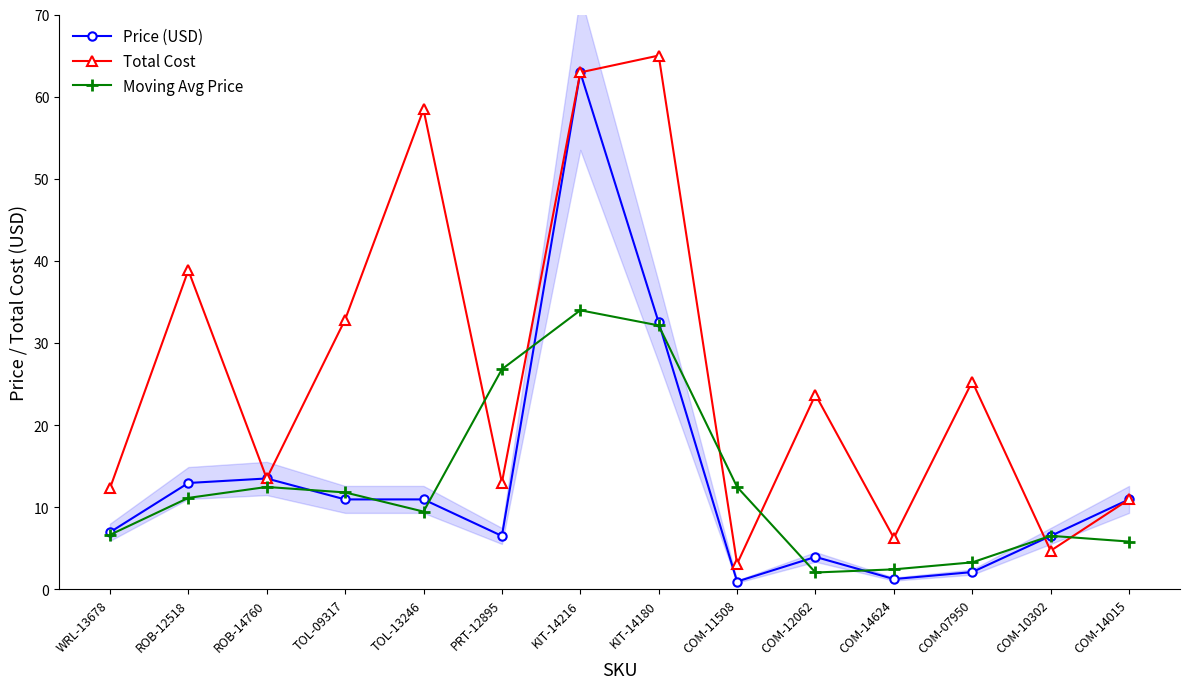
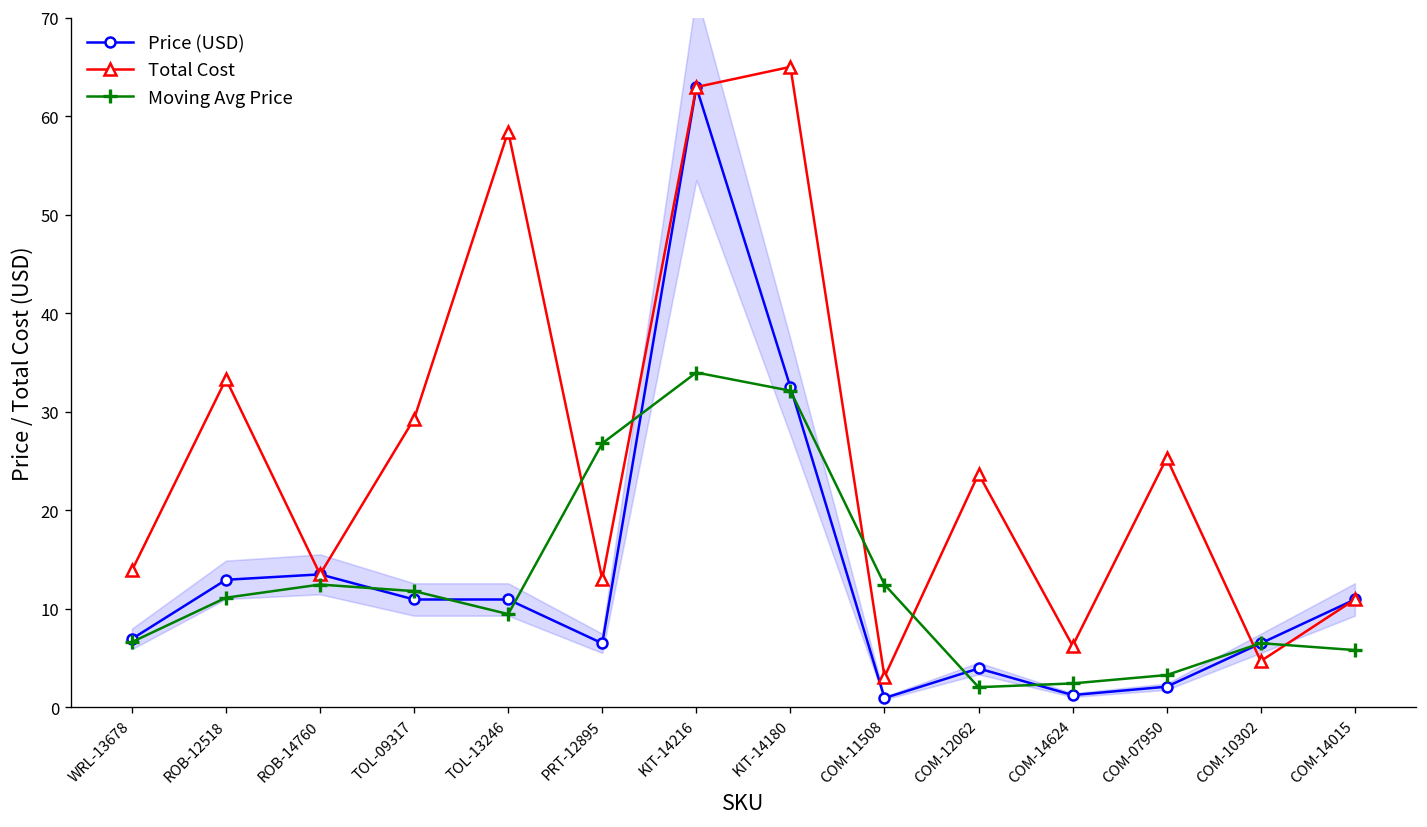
  {
    "Total Cost": {
-     "WRL-13678": 12,
-     "ROB-12518": 39,
-     "TOL-09317": 33,
+     "WRL-13678": 14,
+     "ROB-12518": 33,
+     "TOL-09317": 29,
      "TOL-13246": 58,
      "PRT-12895": 13,
      "KIT-14180": 65,
      "COM-11508": 3,
      "COM-12062": 24,
      "COM-14624": 6,
      "COM-07950": 25,
      "COM-10302": 5
    },
    "Moving Avg Price": {
      "WRL-13678": 7,
      "ROB-12518": 11,
      "ROB-14760": 12,
      "TOL-09317": 12,
      "TOL-13246": 9,
      "PRT-12895": 27,
      "KIT-14216": 34,
      "KIT-14180": 32,
      "COM-11508": 12,
      "COM-12062": 2,
      "COM-14624": 2,
      "COM-07950": 3,
      "COM-14015": 6
    }
  }
